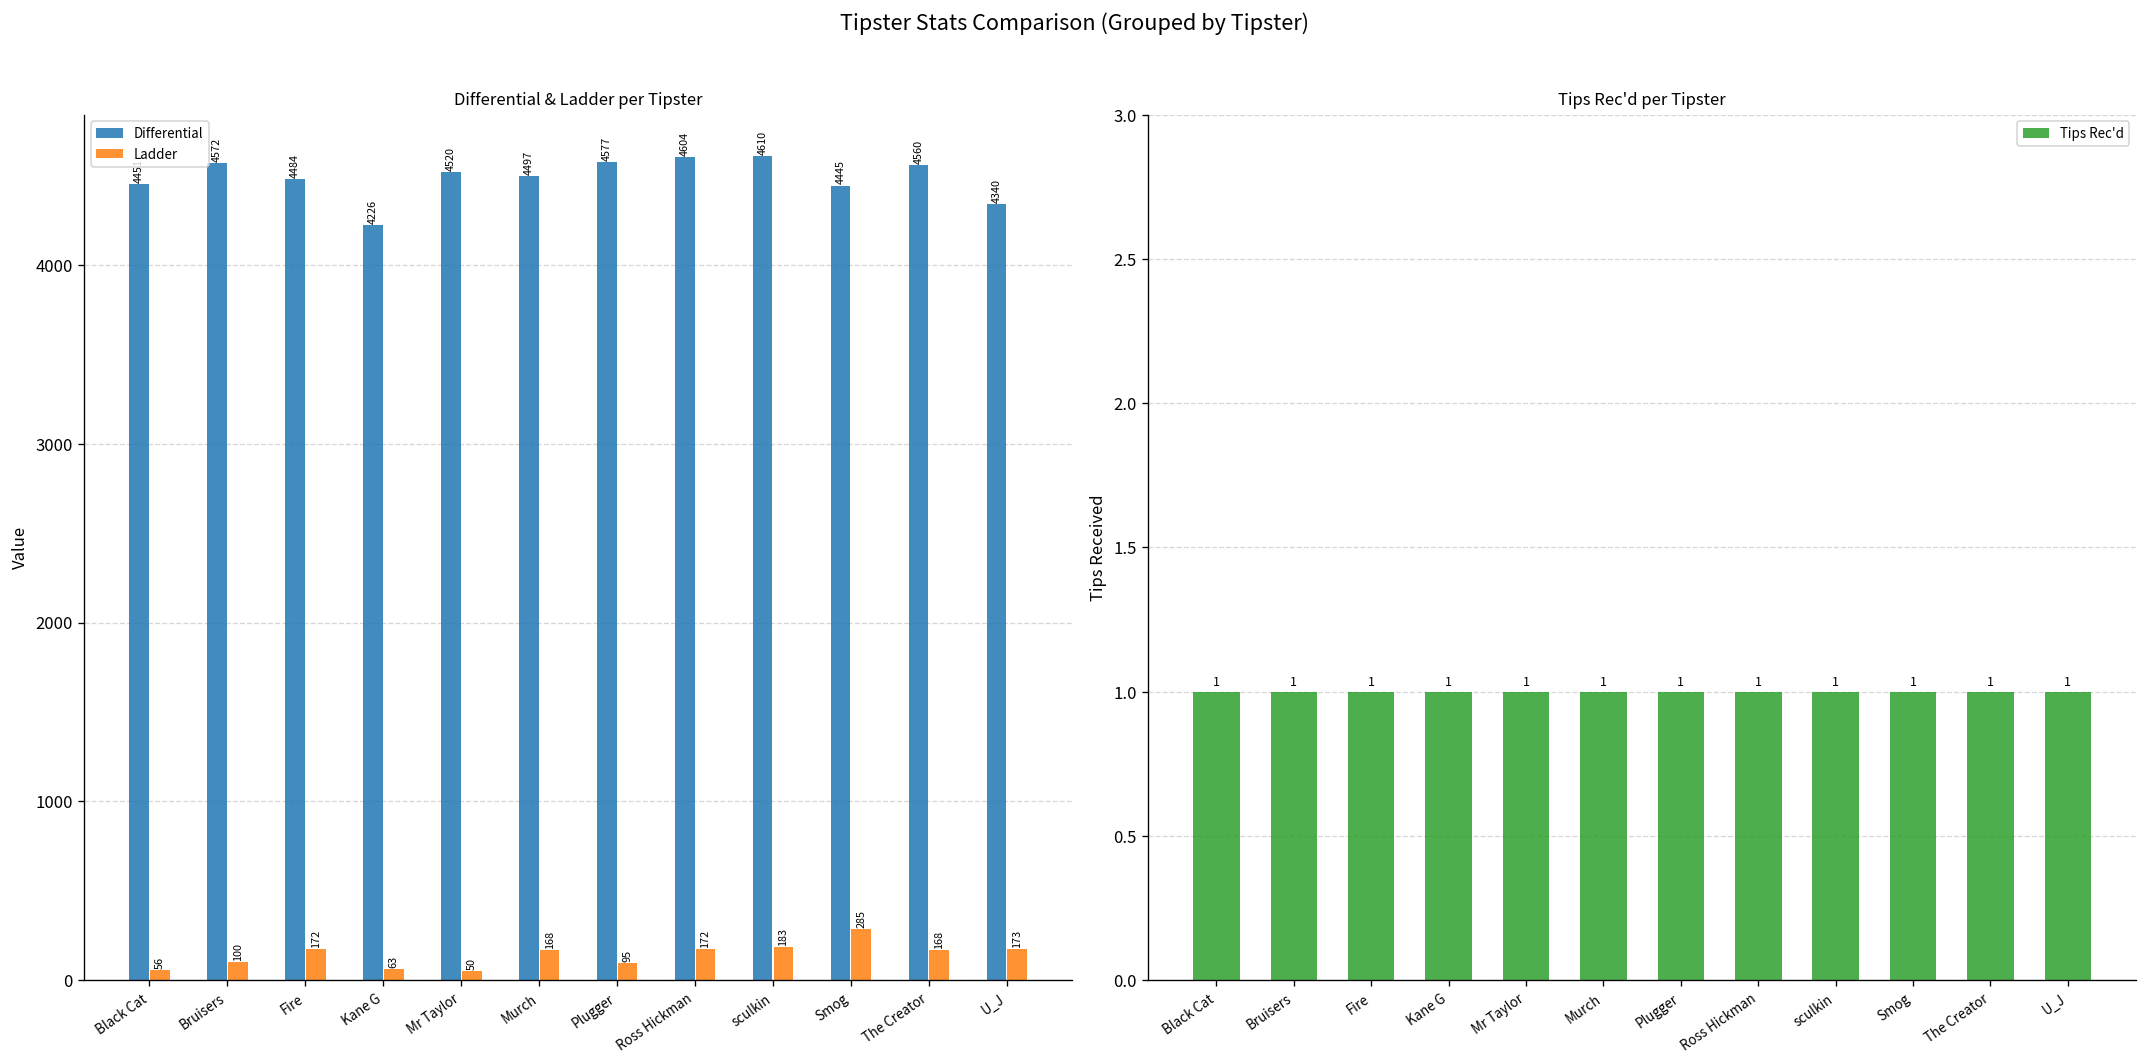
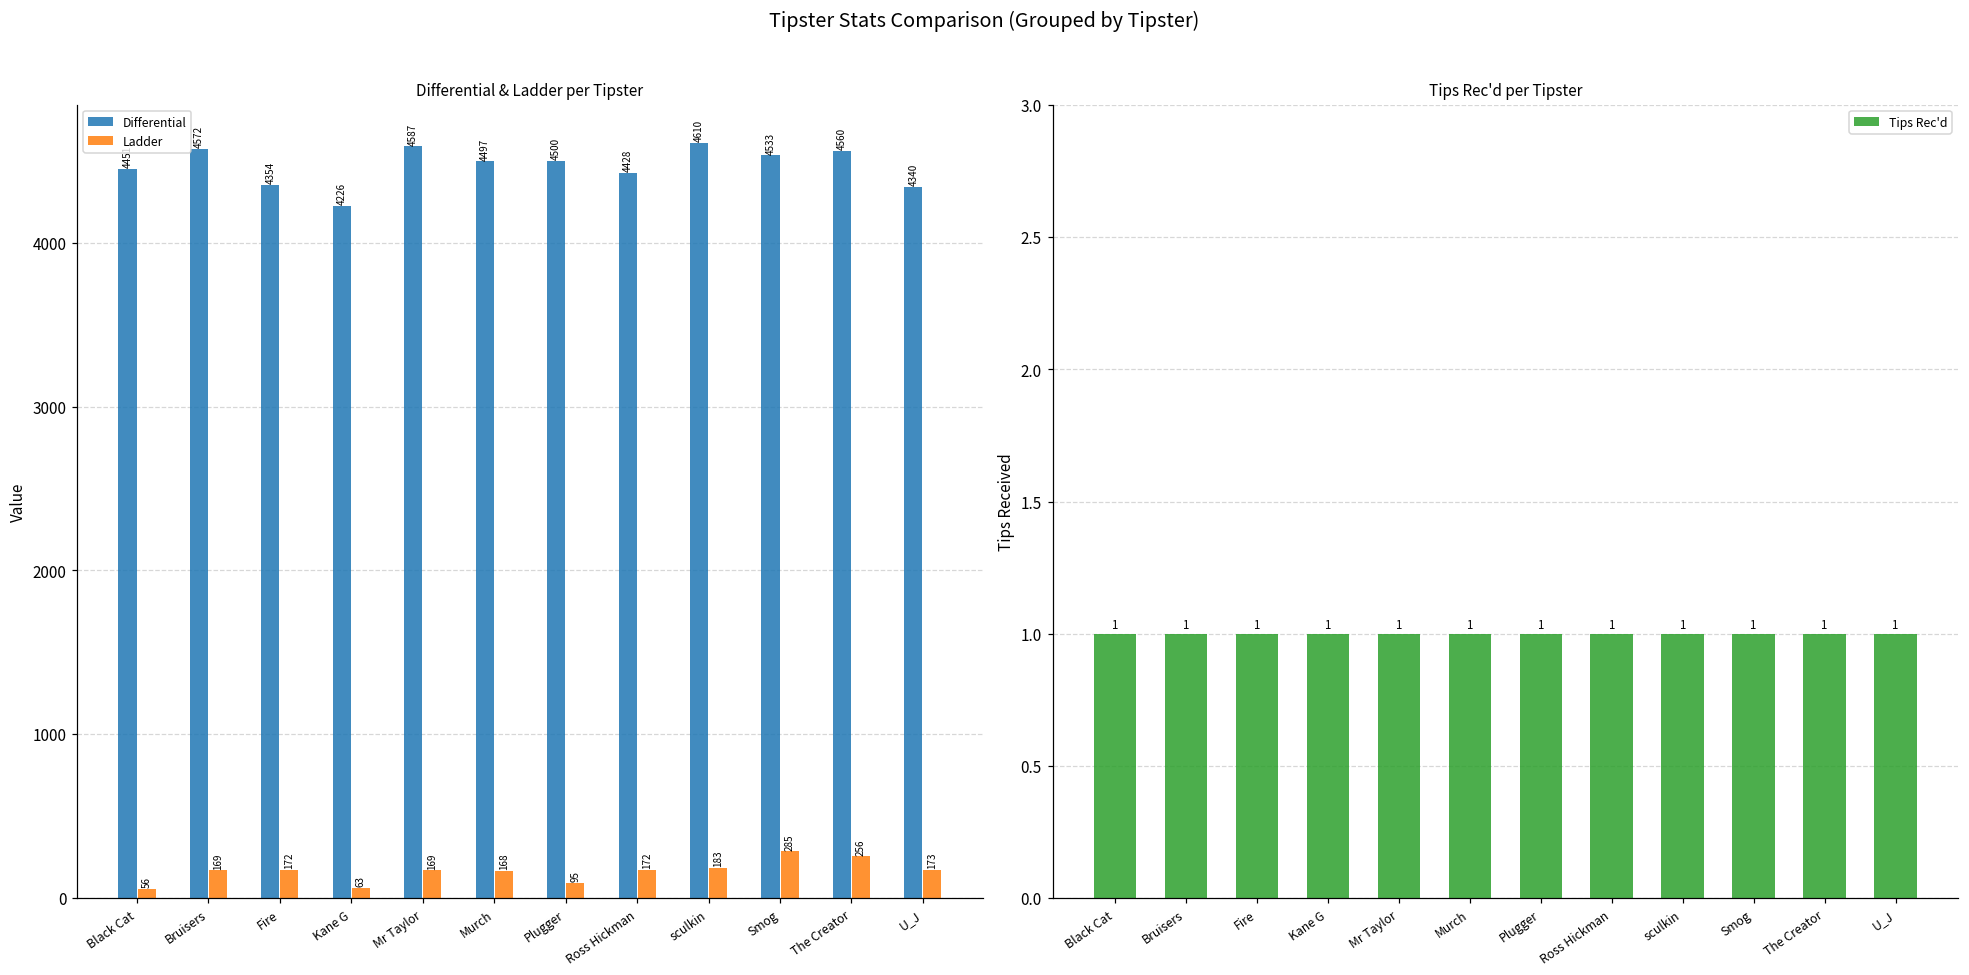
  {
    "Differential & Ladder per Tipster": {
      "Differential": {
        "Bruisers": 4572,
-       "Fire": 4484,
+       "Fire": 4354,
        "Kane G": 4226,
-       "Mr Taylor": 4520,
+       "Mr Taylor": 4587,
        "Murch": 4497,
-       "Plugger": 4577,
-       "Ross Hickman": 4604,
+       "Plugger": 4500,
+       "Ross Hickman": 4428,
        "sculkin": 4610,
-       "Smog": 4445,
+       "Smog": 4533,
        "The Creator": 4560,
        "U_J": 4340
      },
      "Ladder": {
        "Black Cat": 56,
-       "Bruisers": 100,
+       "Bruisers": 169,
        "Fire": 172,
        "Kane G": 63,
-       "Mr Taylor": 50,
+       "Mr Taylor": 169,
        "Murch": 168,
        "Plugger": 95,
        "Ross Hickman": 172,
        "sculkin": 183,
        "Smog": 285,
-       "The Creator": 168,
+       "The Creator": 256,
        "U_J": 173
      }
    },
    "Tips Rec'd per Tipster": {
      "Black Cat": 1,
      "Bruisers": 1,
      "Fire": 1,
      "Kane G": 1,
      "Mr Taylor": 1,
      "Murch": 1,
      "Plugger": 1,
      "Ross Hickman": 1,
      "sculkin": 1,
      "Smog": 1,
      "The Creator": 1,
      "U_J": 1
    }
  }
